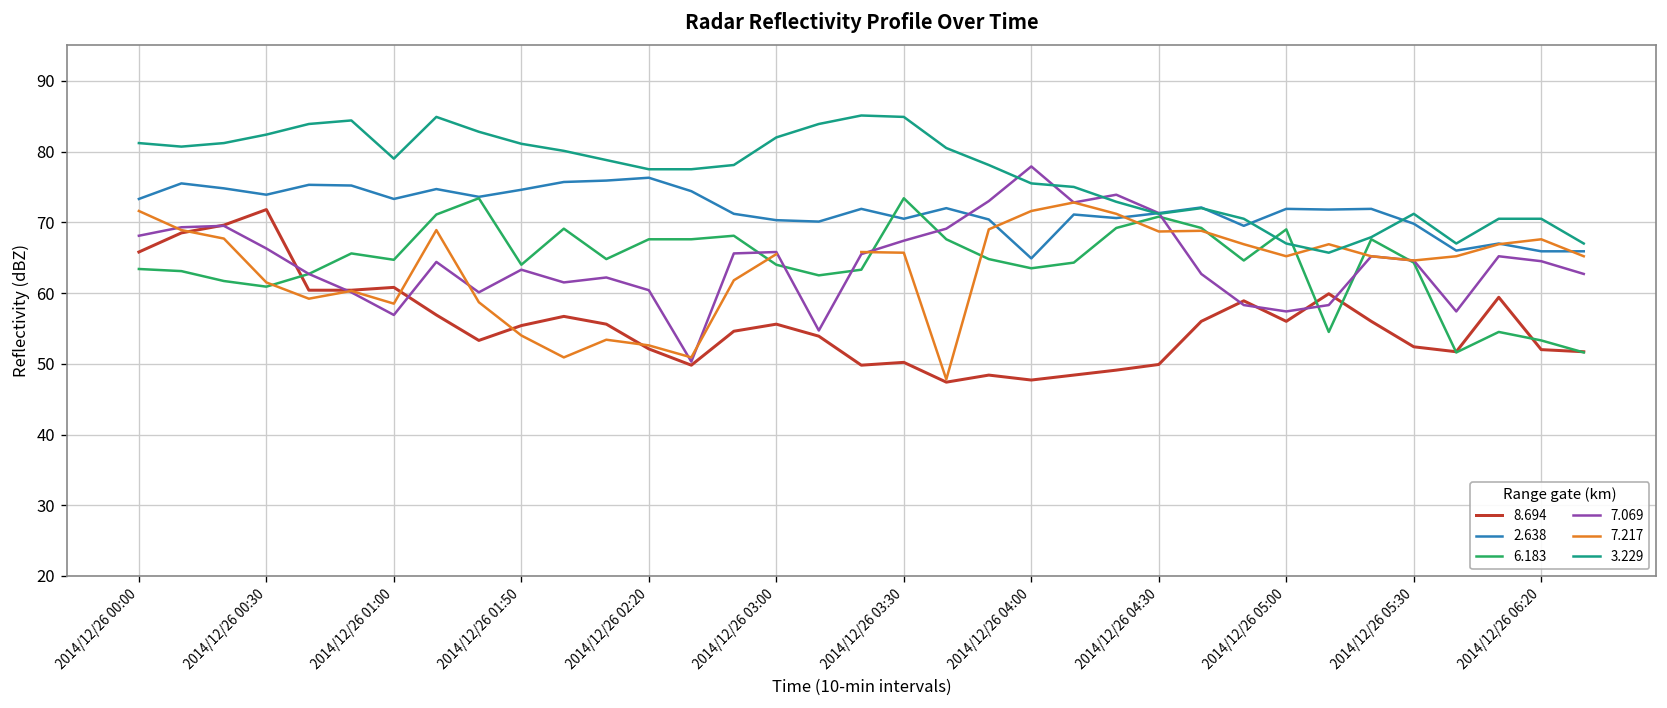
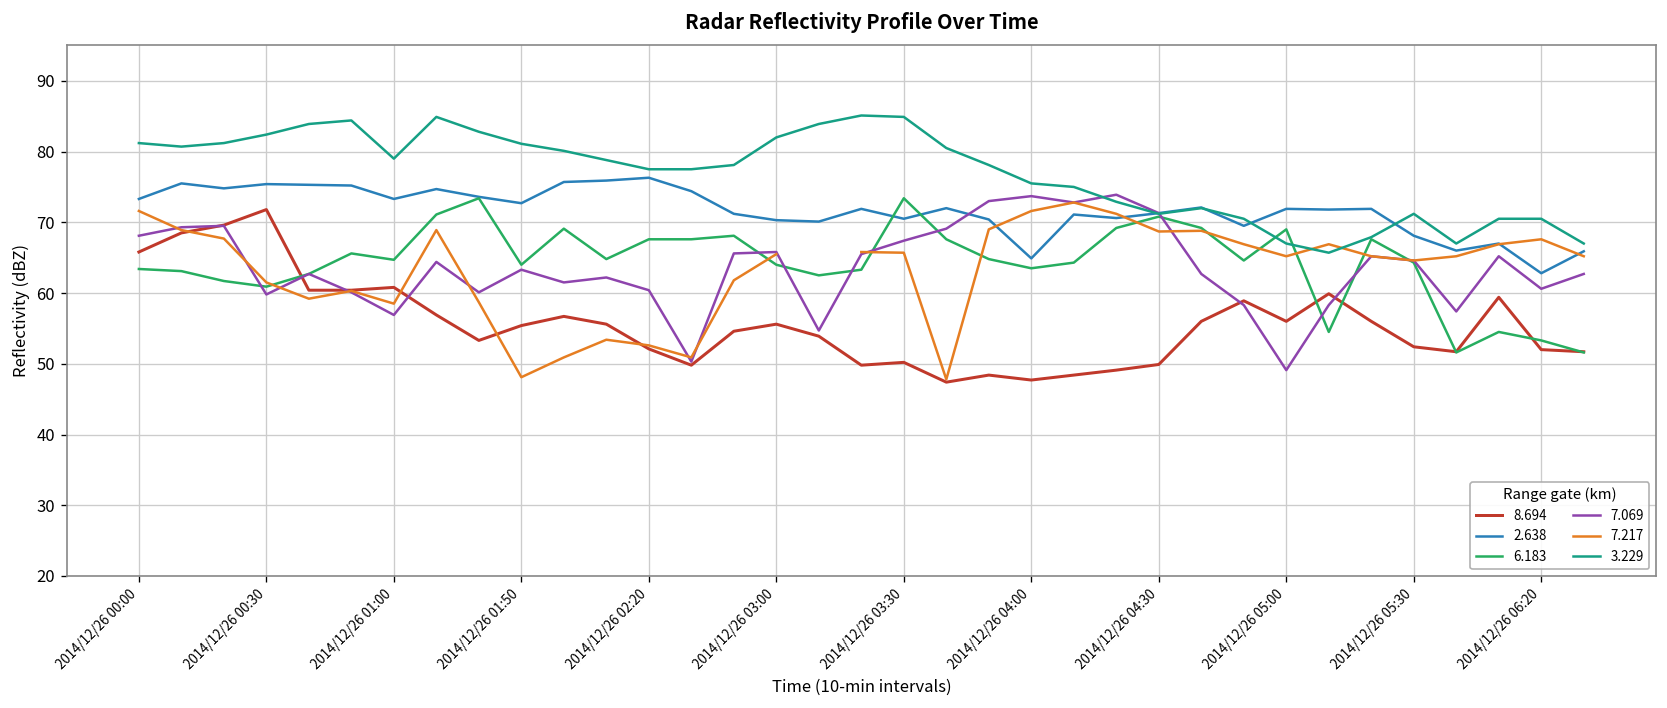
  {
    "8.694": {
      "2014/12/26 00:00": 66,
      "2014/12/26 00:30": 72,
      "2014/12/26 01:00": 61,
      "2014/12/26 01:50": 55,
      "2014/12/26 02:20": 52,
      "2014/12/26 03:00": 56,
      "2014/12/26 03:30": 50,
      "2014/12/26 04:00": 48,
      "2014/12/26 04:30": 50,
      "2014/12/26 05:00": 56,
      "2014/12/26 05:30": 52,
      "2014/12/26 06:20": 52
    },
    "2.638": {
      "2014/12/26 00:00": 73,
-     "2014/12/26 00:30": 74,
+     "2014/12/26 00:30": 75,
      "2014/12/26 01:00": 73,
-     "2014/12/26 01:50": 75,
+     "2014/12/26 01:50": 73,
      "2014/12/26 02:20": 76,
      "2014/12/26 03:00": 70,
      "2014/12/26 03:30": 71,
      "2014/12/26 04:00": 65,
      "2014/12/26 05:00": 72,
-     "2014/12/26 05:30": 70,
-     "2014/12/26 06:20": 66
+     "2014/12/26 05:30": 68,
+     "2014/12/26 06:20": 63
    },
    "7.069": {
      "2014/12/26 00:00": 68,
-     "2014/12/26 00:30": 66,
+     "2014/12/26 00:30": 60,
      "2014/12/26 01:00": 57,
      "2014/12/26 01:50": 63,
      "2014/12/26 02:20": 60,
      "2014/12/26 03:30": 67,
-     "2014/12/26 04:00": 78,
-     "2014/12/26 05:00": 57,
-     "2014/12/26 06:20": 65
+     "2014/12/26 04:00": 74,
+     "2014/12/26 05:00": 49,
+     "2014/12/26 06:20": 61
    },
    "7.217": {
      "2014/12/26 00:00": 72,
      "2014/12/26 00:30": 62,
      "2014/12/26 01:00": 59,
-     "2014/12/26 01:50": 54,
+     "2014/12/26 01:50": 48,
      "2014/12/26 02:20": 53,
      "2014/12/26 03:30": 66,
      "2014/12/26 04:00": 72,
      "2014/12/26 04:30": 69,
      "2014/12/26 05:00": 65,
      "2014/12/26 06:20": 68
    }
  }
